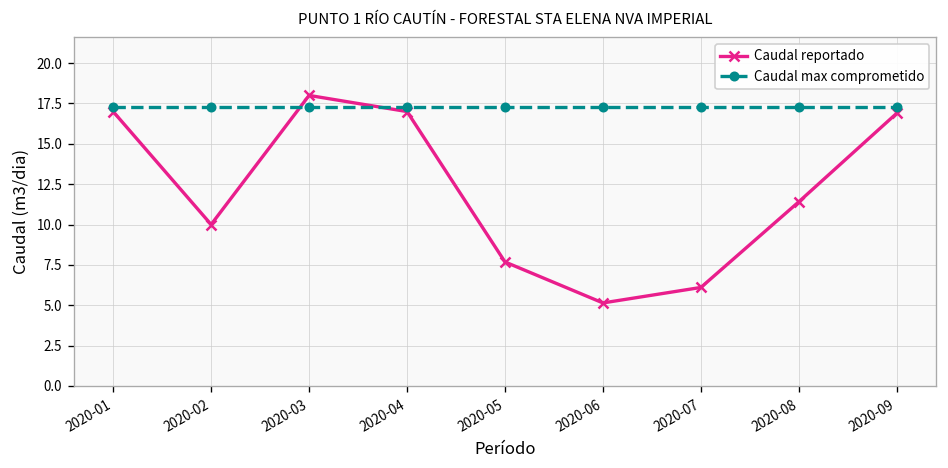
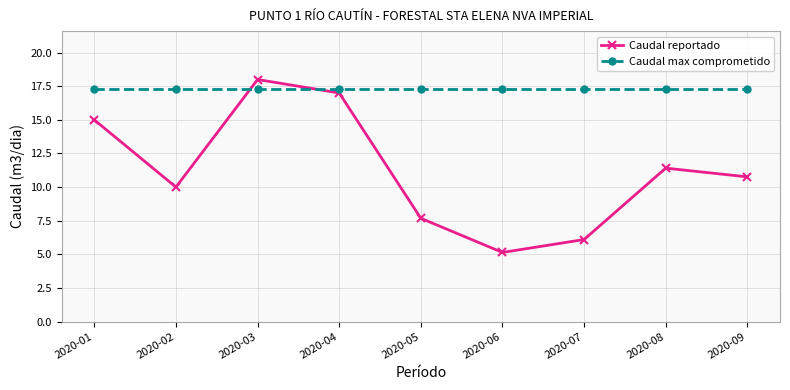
  {
    "Caudal reportado": {
-     "2020-01": 17,
+     "2020-01": 15,
      "2020-02": 10.0,
      "2020-03": 18.0,
      "2020-04": 17.0,
      "2020-05": 7.7,
      "2020-06": 5.1,
      "2020-07": 6.1,
      "2020-08": 11.4,
-     "2020-09": 16.9
+     "2020-09": 10.8
    },
    "Caudal max comprometido": {
      "2020-01": 17.3,
      "2020-02": 17.3,
      "2020-03": 17.3,
      "2020-04": 17.3,
      "2020-05": 17.3,
      "2020-06": 17.3,
      "2020-07": 17.3,
      "2020-08": 17.3,
      "2020-09": 17.3
    }
  }
